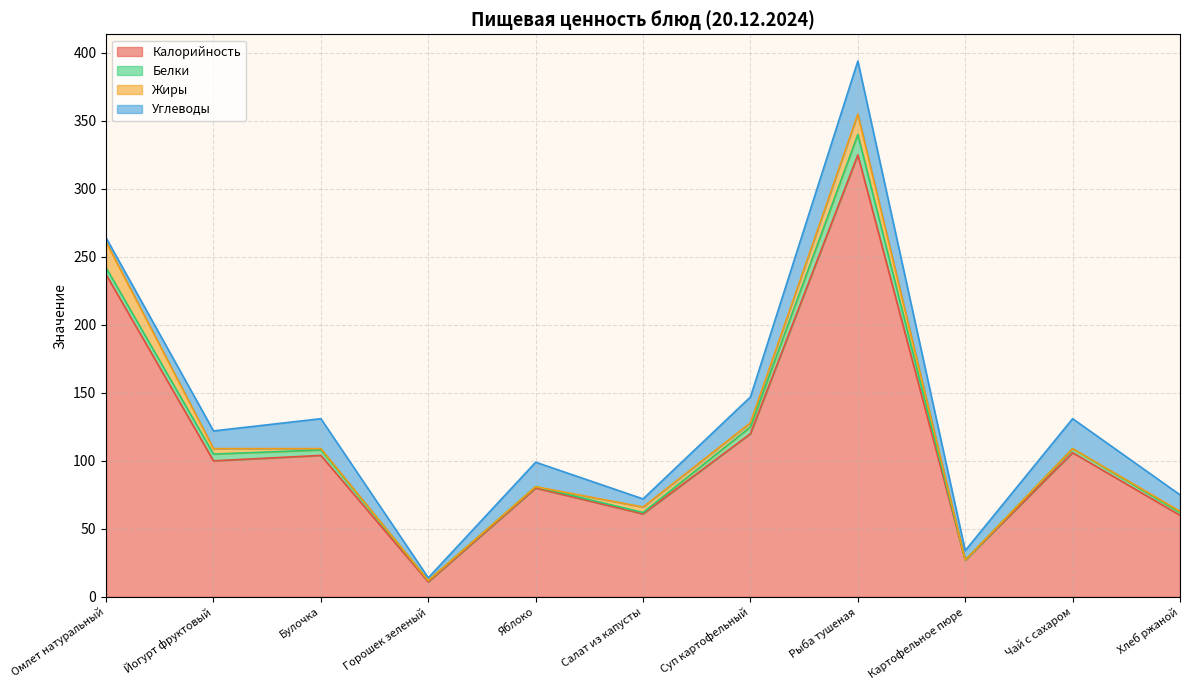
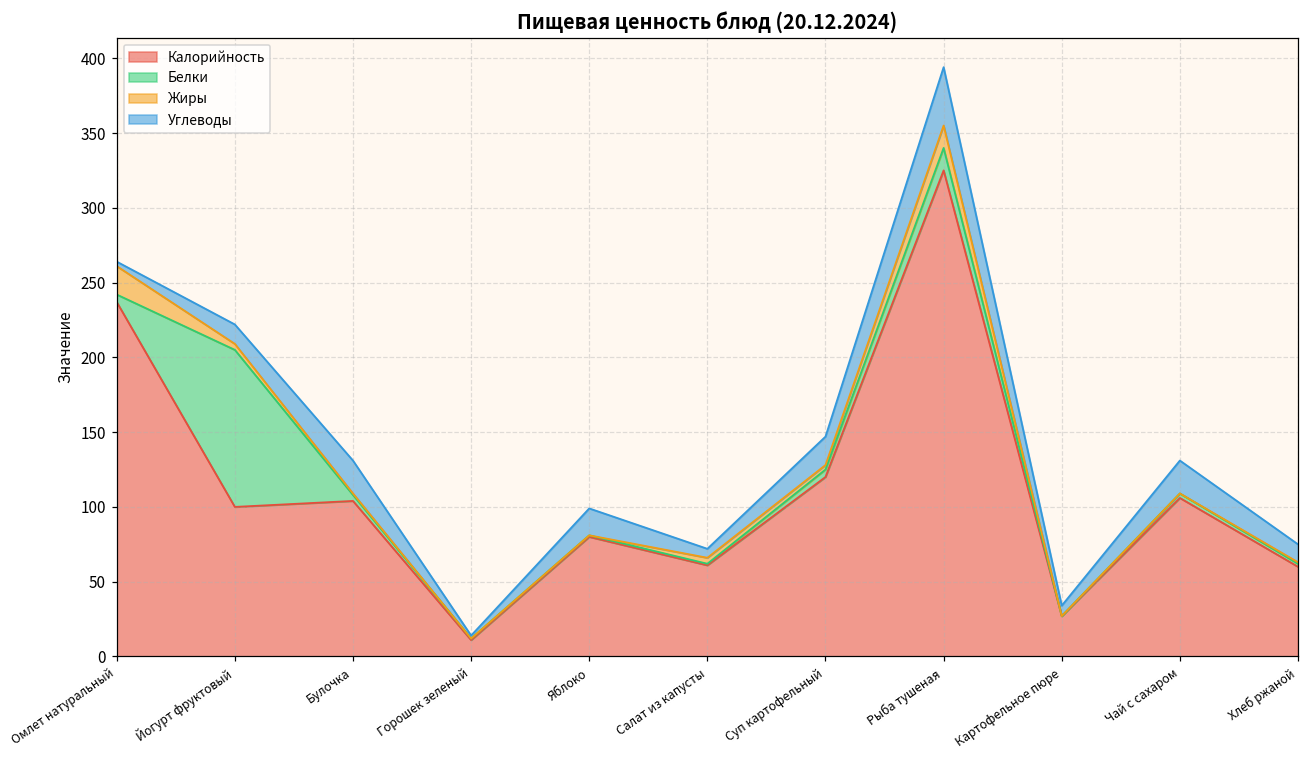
  {
    "Калорийность": {
      "Омлет натуральный": 237,
      "Йогурт фруктовый": 100,
      "Булочка": 104,
      "Суп картофельный": 120,
      "Рыба тушеная": 325,
      "Чай с сахаром": 106,
      "Хлеб ржаной": 60
    },
    "Белки": {
      "Омлет натуральный": 5,
-     "Йогурт фруктовый": 5,
+     "Йогурт фруктовый": 105,
      "Суп картофельный": 5,
      "Рыба тушеная": 15
    },
    "Жиры": {
      "Омлет натуральный": 19,
      "Йогурт фруктовый": 4,
      "Салат из капусты": 4,
      "Суп картофельный": 3,
      "Рыба тушеная": 15
    },
    "Углеводы": {
      "Омлет натуральный": 3,
      "Йогурт фруктовый": 13,
      "Булочка": 22,
      "Горошек зеленый": 2,
      "Яблоко": 18,
      "Салат из капусты": 6,
      "Суп картофельный": 19,
      "Рыба тушеная": 39,
      "Картофельное пюре": 7,
      "Чай с сахаром": 22,
      "Хлеб ржаной": 12
    }
  }
